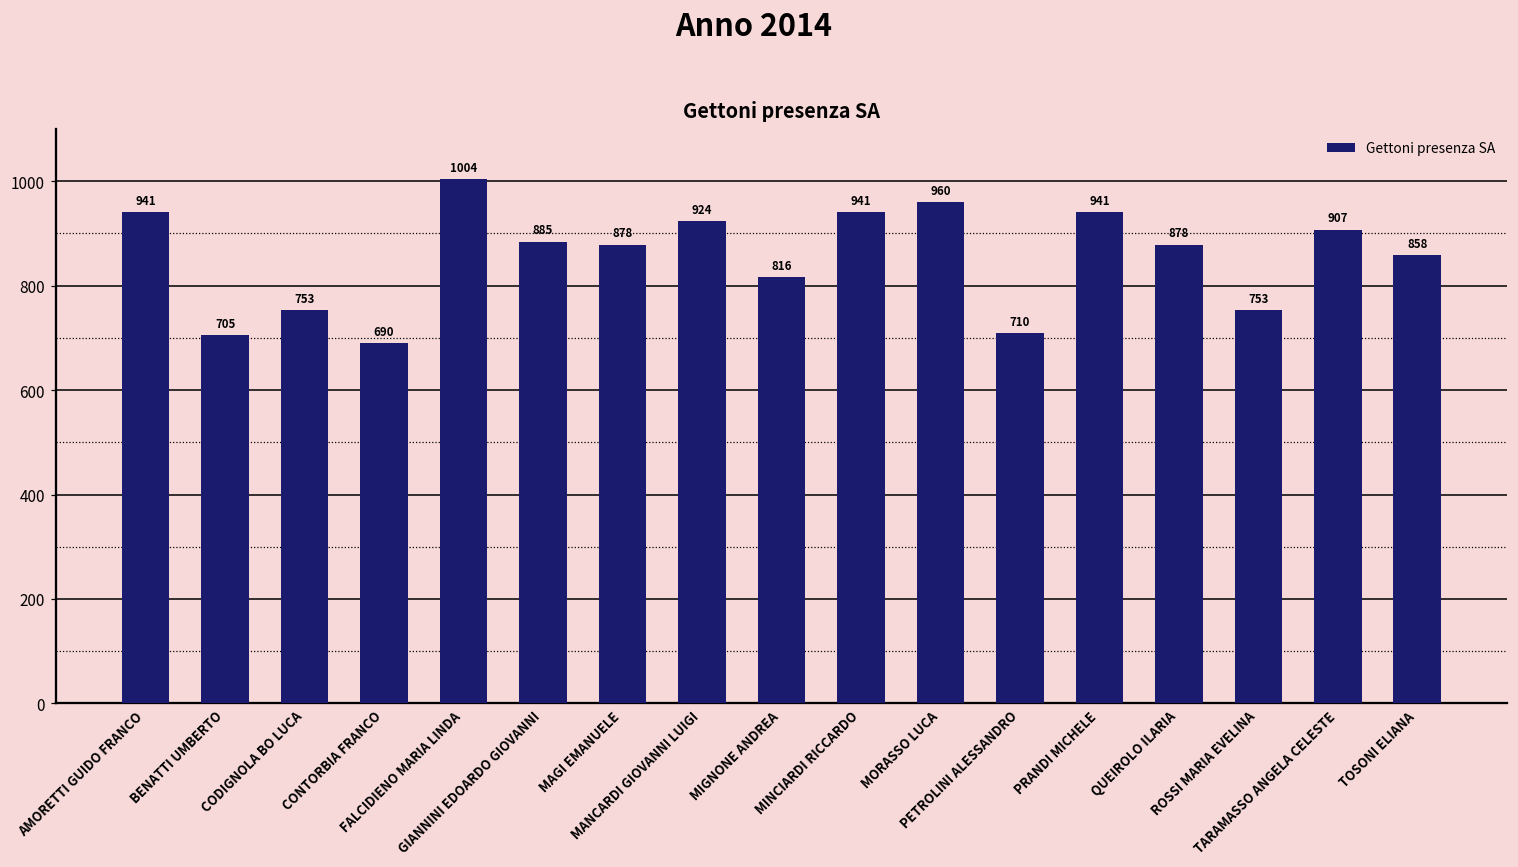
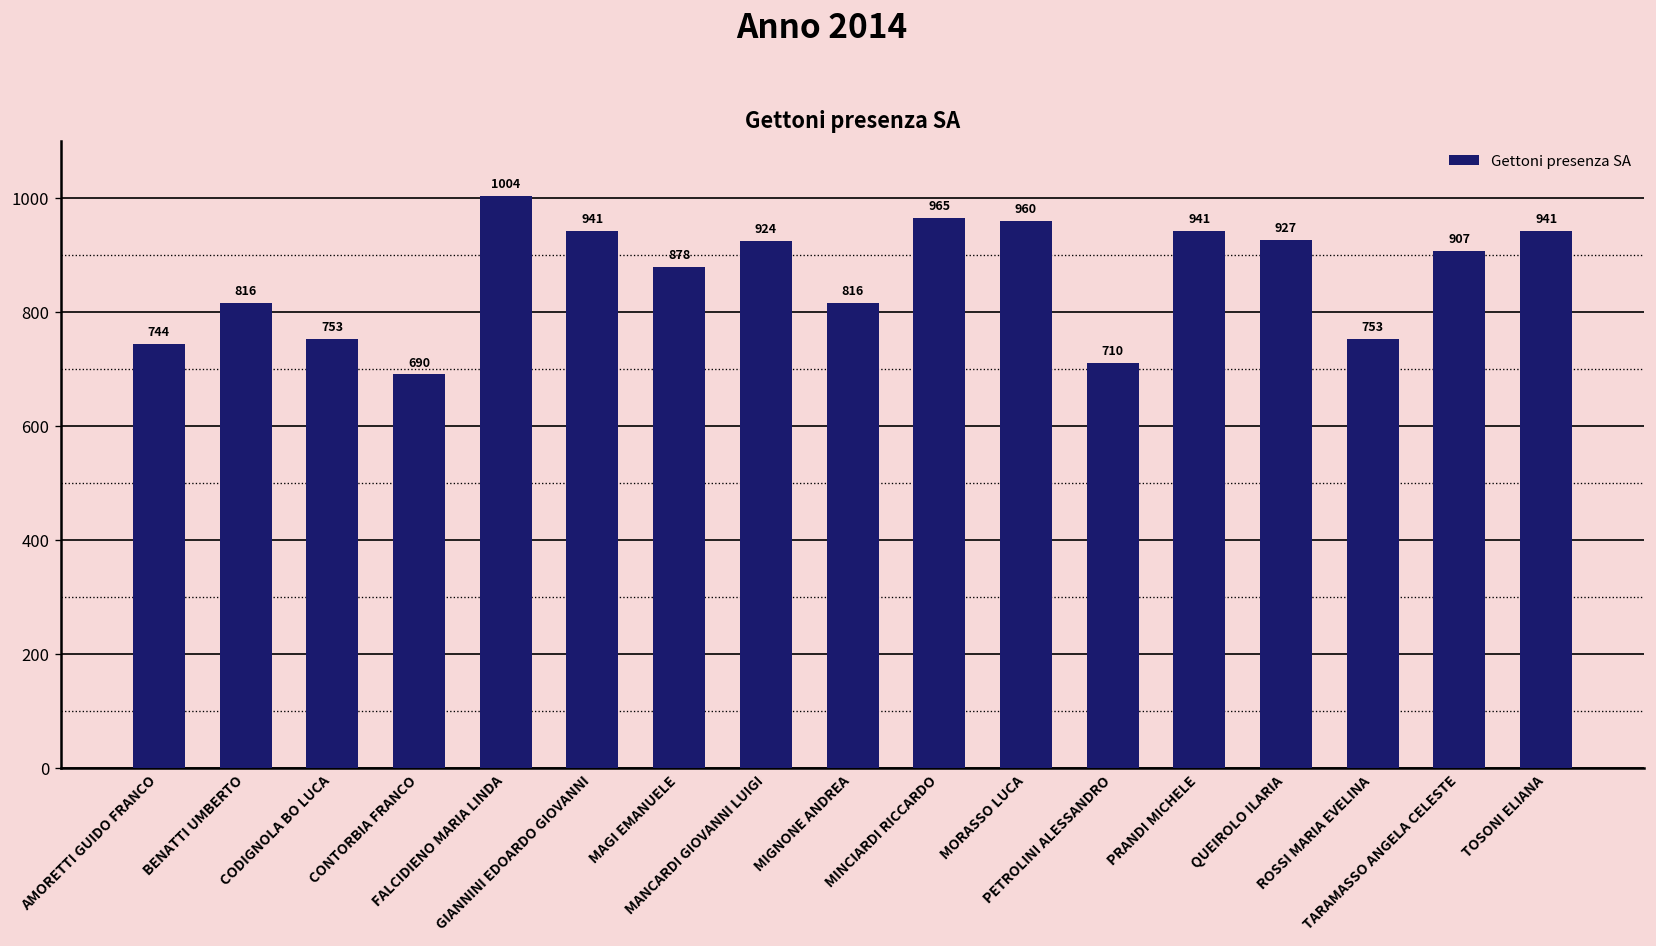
  {
-   "AMORETTI GUIDO FRANCO": 941,
-   "BENATTI UMBERTO": 705,
+   "AMORETTI GUIDO FRANCO": 744,
+   "BENATTI UMBERTO": 816,
    "CODIGNOLA BO LUCA": 753,
    "CONTORBIA FRANCO": 690,
    "FALCIDIENO MARIA LINDA": 1004,
-   "GIANNINI EDOARDO GIOVANNI": 885,
+   "GIANNINI EDOARDO GIOVANNI": 941,
    "MAGI EMANUELE": 878,
    "MANCARDI GIOVANNI LUIGI": 924,
    "MIGNONE ANDREA": 816,
-   "MINCIARDI RICCARDO": 941,
+   "MINCIARDI RICCARDO": 965,
    "MORASSO LUCA": 960,
    "PETROLINI ALESSANDRO": 710,
    "PRANDI MICHELE": 941,
-   "QUEIROLO ILARIA": 878,
+   "QUEIROLO ILARIA": 927,
    "ROSSI MARIA EVELINA": 753,
    "TARAMASSO ANGELA CELESTE": 907,
-   "TOSONI ELIANA": 858
+   "TOSONI ELIANA": 941
  }
